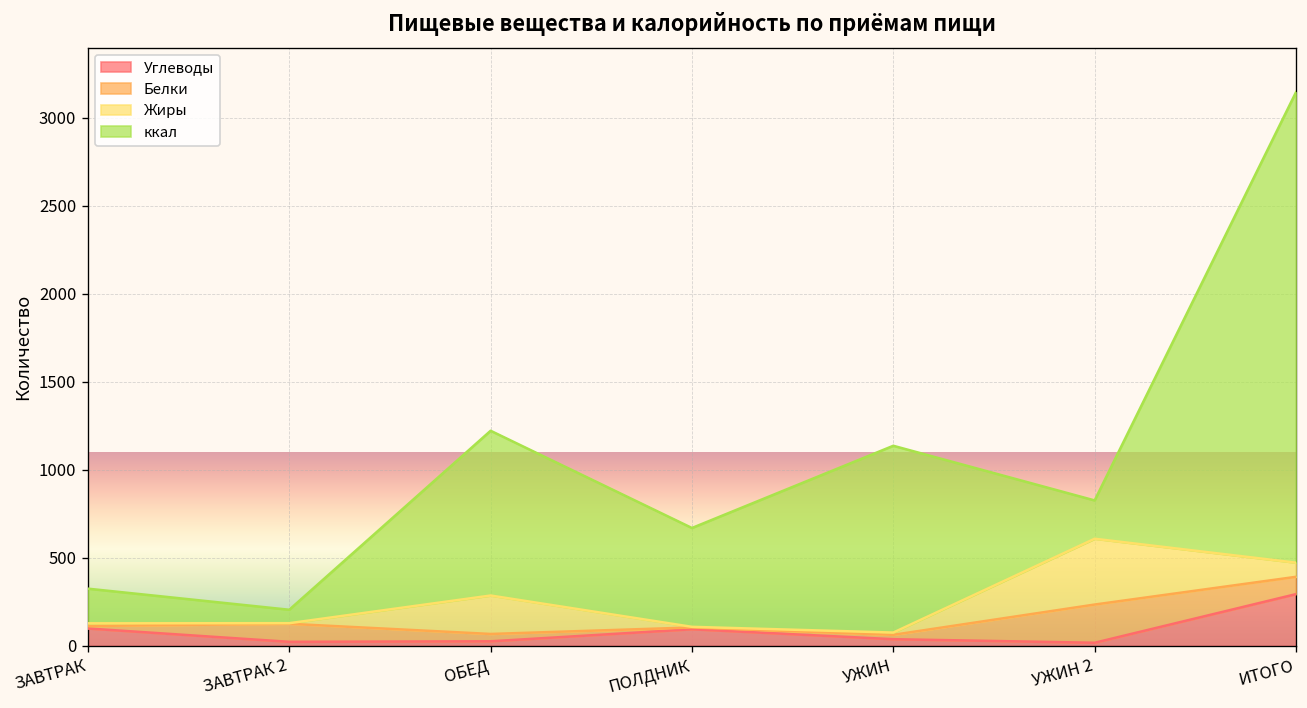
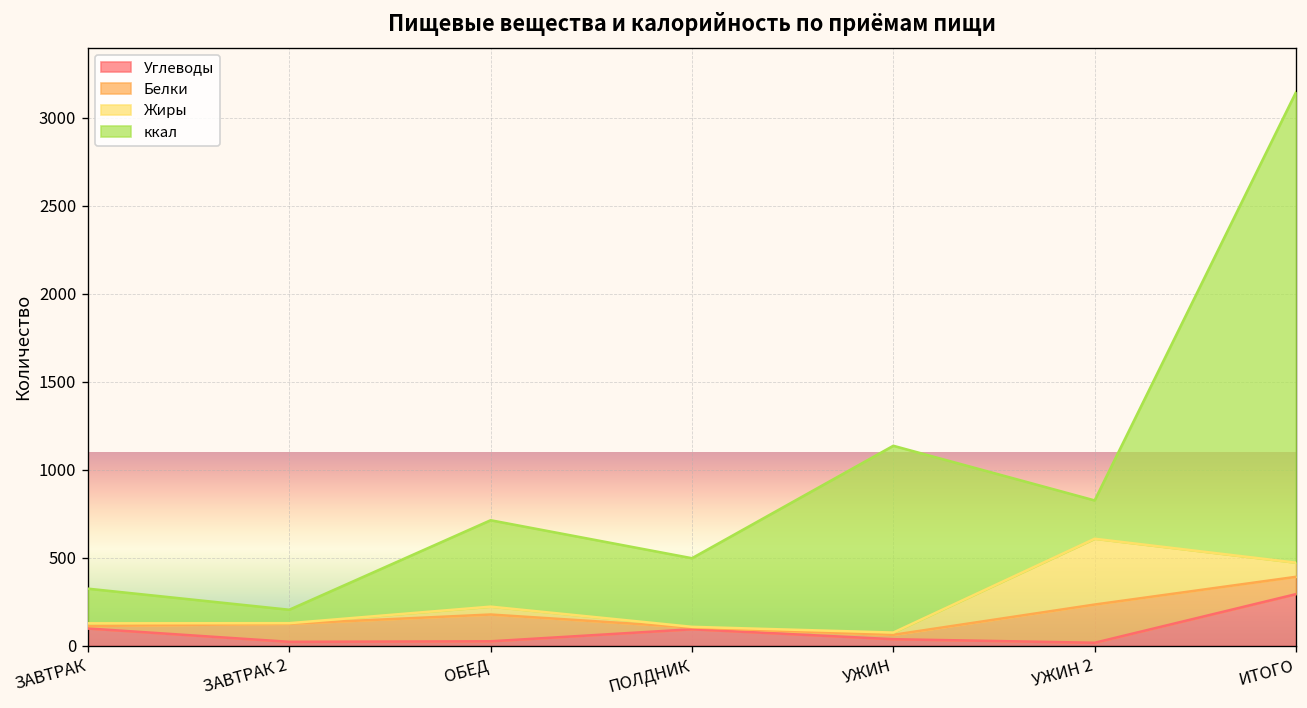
  {
    "Углеводы": {
      "ЗАВТРАК 2": 20,
      "ОБЕД": 30,
      "УЖИН": 40,
      "УЖИН 2": 20,
      "ИТОГО": 290
    },
    "Белки": {
-     "ОБЕД": 40,
+     "ОБЕД": 150,
      "УЖИН 2": 220,
      "ИТОГО": 100
    },
    "Жиры": {
-     "ОБЕД": 220,
+     "ОБЕД": 40,
      "УЖИН 2": 370,
      "ИТОГО": 80
    },
    "ккал": {
      "ЗАВТРАК": 200,
      "ЗАВТРАК 2": 80,
-     "ОБЕД": 940,
-     "ПОЛДНИК": 560,
+     "ОБЕД": 490,
+     "ПОЛДНИК": 390,
      "УЖИН": 1060,
      "УЖИН 2": 220,
      "ИТОГО": 2670
    }
  }
